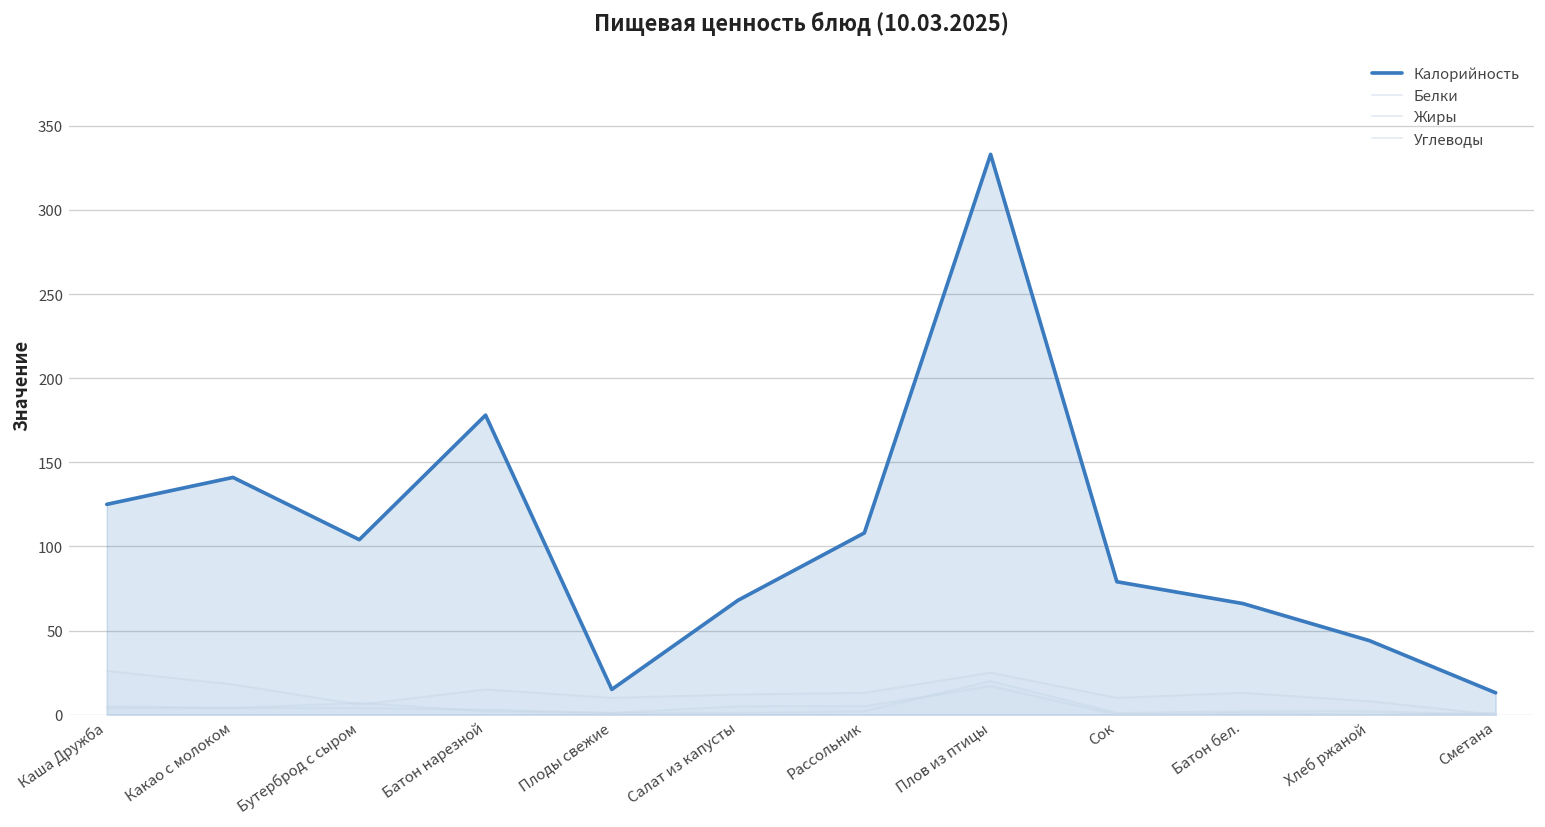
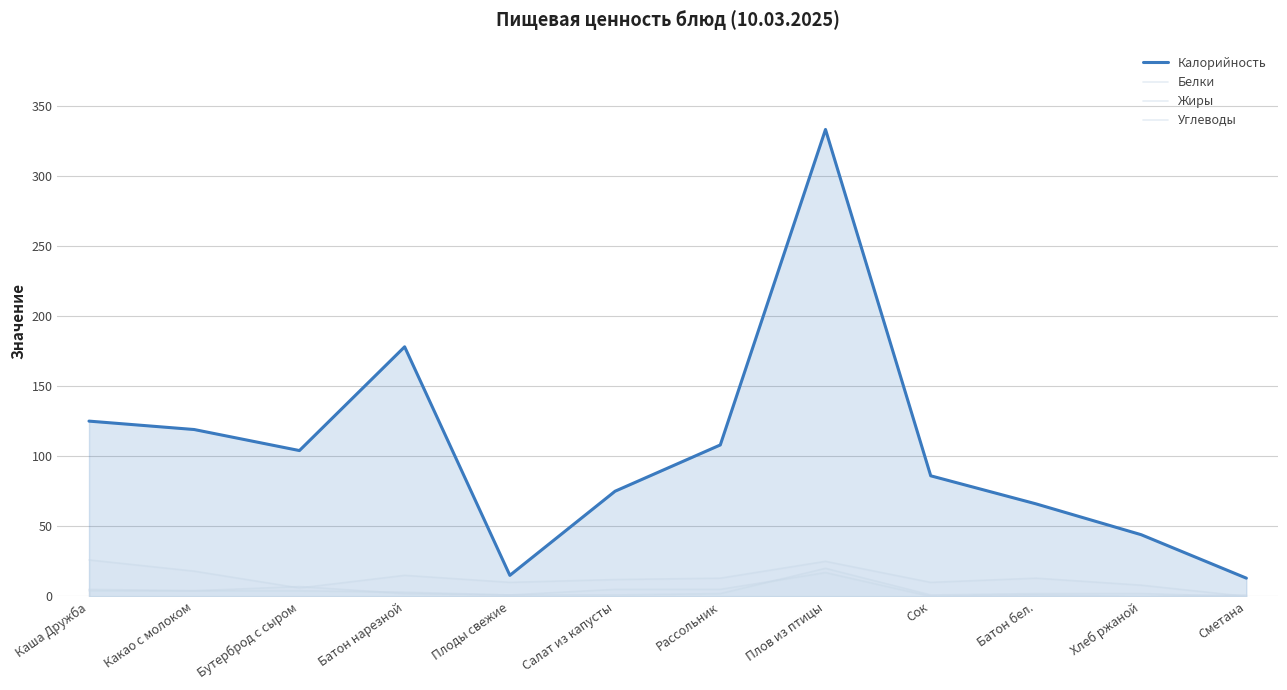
  {
    "Калорийность": {
      "Каша Дружба": 125,
-     "Какао с молоком": 141,
+     "Какао с молоком": 119,
      "Бутерброд с сыром": 104,
      "Батон нарезной": 178,
      "Плоды свежие": 15,
-     "Салат из капусты": 68,
+     "Салат из капусты": 75,
      "Рассольник": 108,
      "Плов из птицы": 333,
-     "Сок": 79,
+     "Сок": 86,
      "Батон бел.": 66,
      "Хлеб ржаной": 44,
      "Сметана": 13
    }
  }
